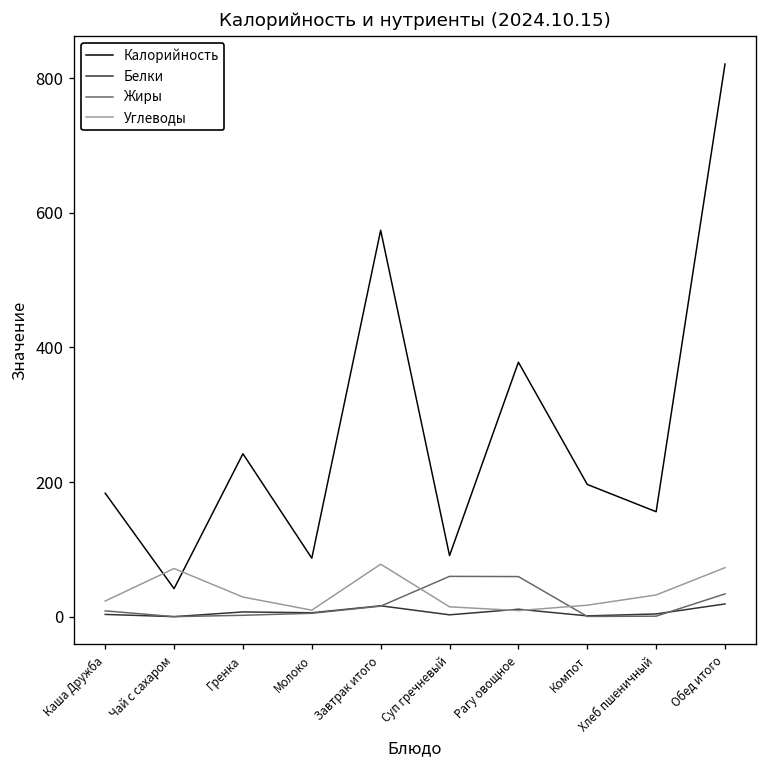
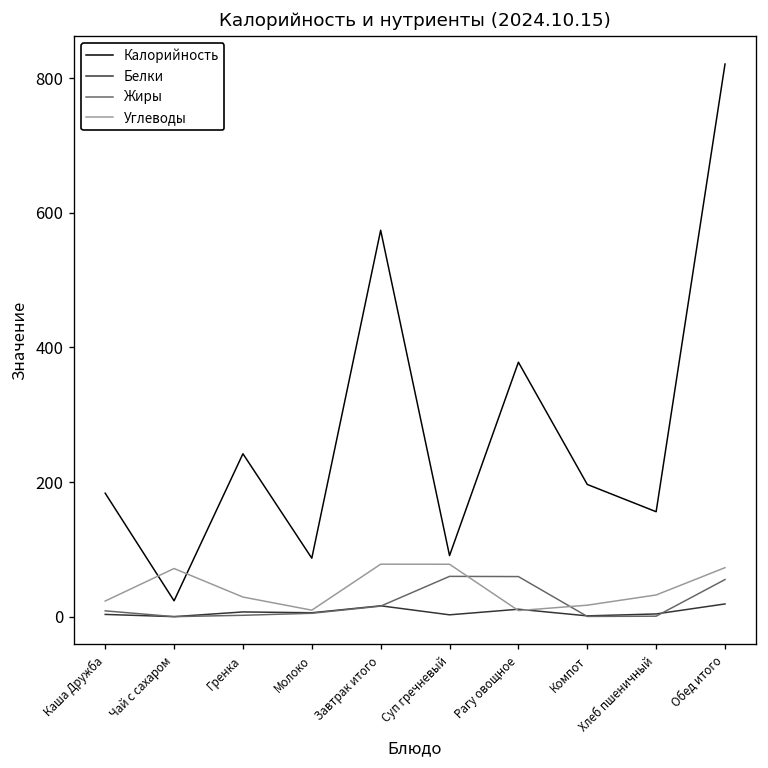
  {
    "Калорийность": {
      "Каша Дружба": 180,
-     "Чай с сахаром": 40,
+     "Чай с сахаром": 20,
      "Гренка": 240,
      "Молоко": 90,
      "Завтрак итого": 570,
      "Суп гречневый": 90,
      "Рагу овощное": 380,
      "Компот": 200,
      "Хлеб пшеничный": 160,
      "Обед итого": 820
    },
    "Белки": {
      "Каша Дружба": 0,
      "Гренка": 10,
      "Суп гречневый": 0,
      "Обед итого": 20
    },
    "Жиры": {
      "Каша Дружба": 10,
      "Гренка": 0,
      "Суп гречневый": 60,
      "Рагу овощное": 60,
-     "Обед итого": 30
+     "Обед итого": 60
    },
    "Углеводы": {
      "Каша Дружба": 20,
      "Чай с сахаром": 70,
      "Гренка": 30,
      "Завтрак итого": 80,
-     "Суп гречневый": 10,
+     "Суп гречневый": 80,
      "Компот": 20,
      "Хлеб пшеничный": 30,
      "Обед итого": 70
    }
  }
